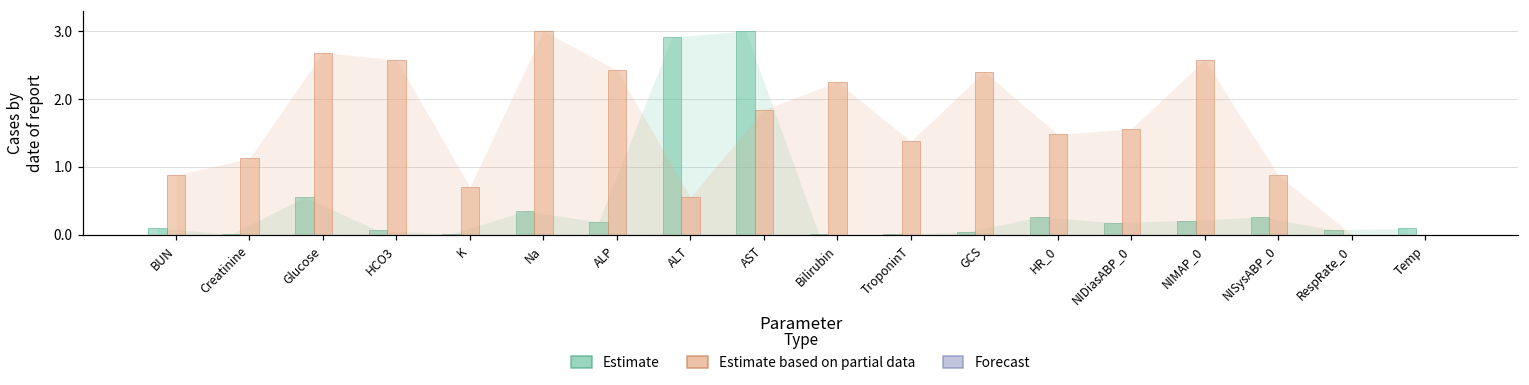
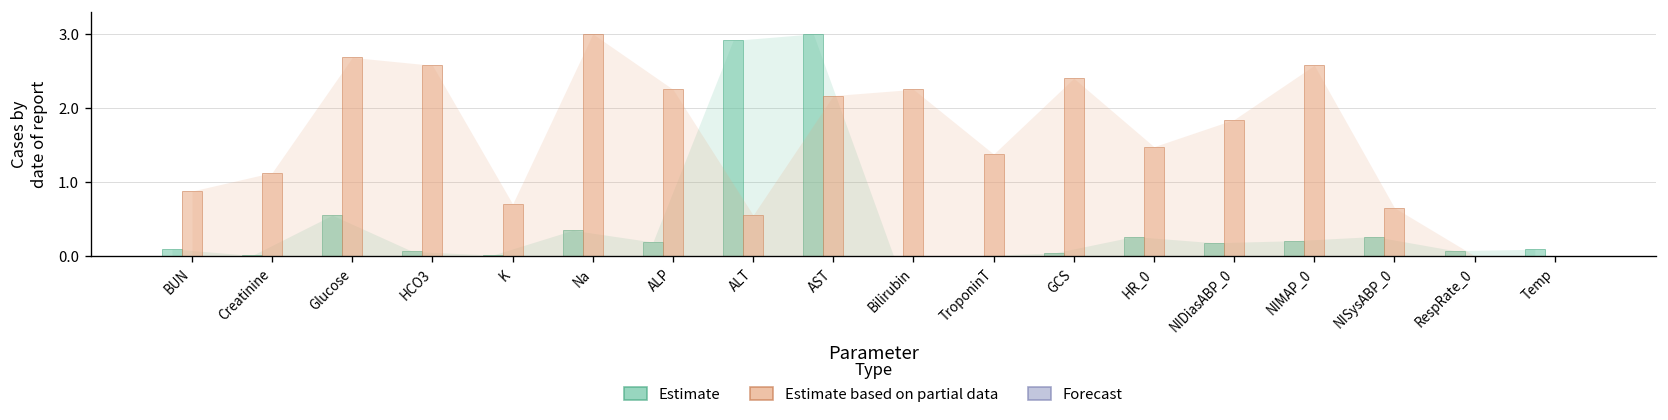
  {
    "Estimate based on partial data": {
      "BUN": 0.9,
      "Creatinine": 1.1,
      "Glucose": 2.7,
      "HCO3": 2.6,
      "K": 0.7,
      "Na": 3.0,
-     "ALP": 2.4,
+     "ALP": 2.3,
      "ALT": 0.5,
-     "AST": 1.8,
+     "AST": 2.2,
      "Bilirubin": 2.3,
      "TroponinT": 1.4,
      "GCS": 2.4,
      "HR_0": 1.5,
-     "NIDiasABP_0": 1.6,
+     "NIDiasABP_0": 1.8,
      "NIMAP_0": 2.6,
-     "NISysABP_0": 0.9,
+     "NISysABP_0": 0.7,
      "RespRate_0": 0.0,
      "Temp": 0.0
    }
  }
